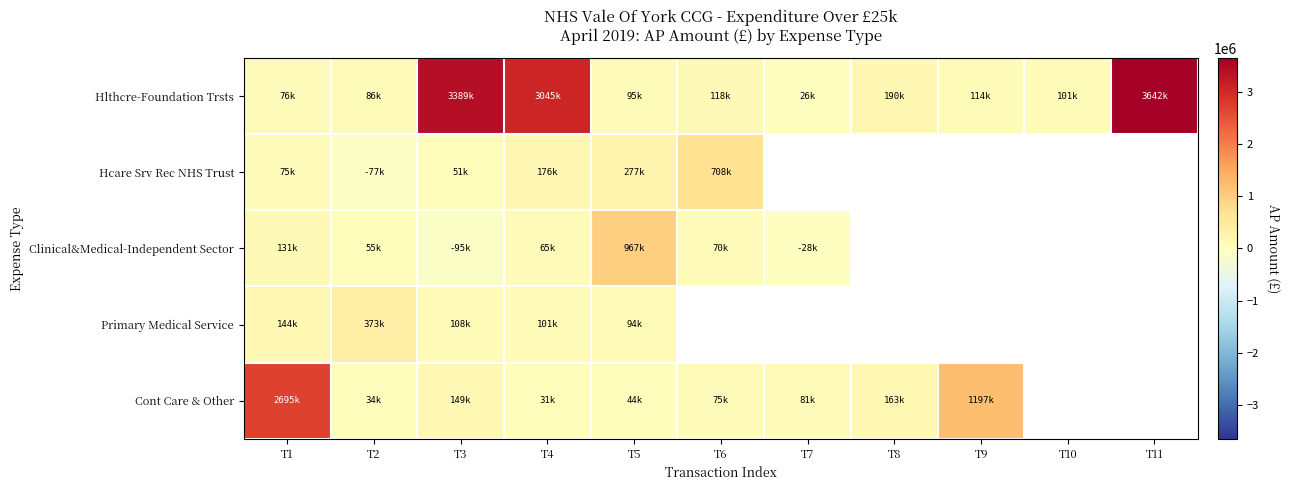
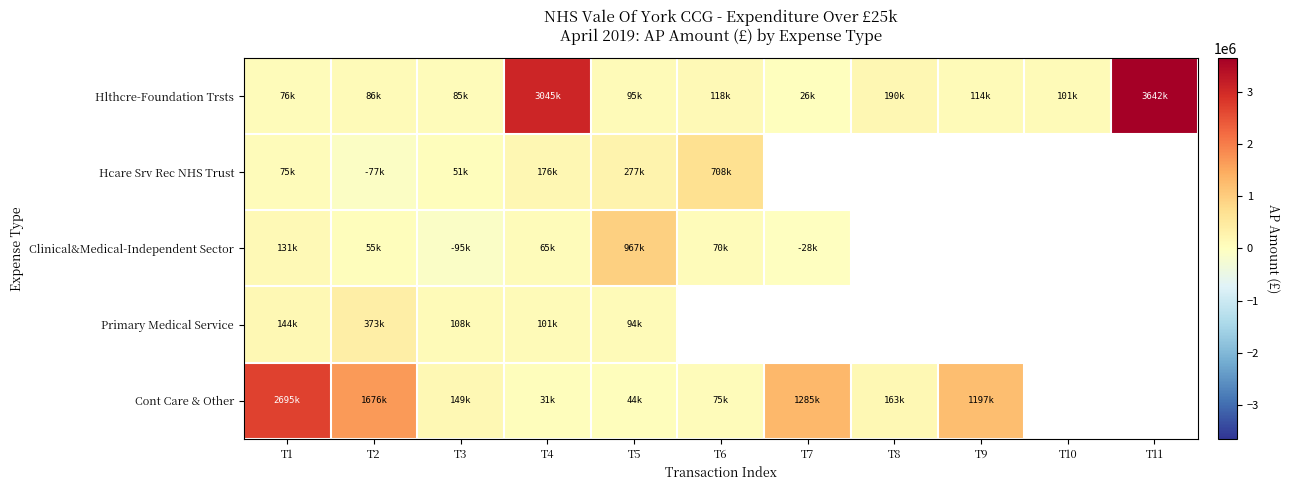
  {
    "Hlthcre-Foundation Trsts": {
      "T1": "76k",
      "T2": "86k",
-     "T3": "3389k",
+     "T3": "85k",
      "T4": "3045k",
      "T5": "95k",
      "T6": "118k",
      "T7": "26k",
      "T8": "190k",
      "T9": "114k",
      "T10": "101k",
      "T11": "3642k"
    },
    "Hcare Srv Rec NHS Trust": {
      "T1": "75k",
      "T2": "-77k",
      "T3": "51k",
      "T4": "176k",
      "T5": "277k",
      "T6": "708k"
    },
    "Clinical&Medical-Independent Sector": {
      "T1": "131k",
      "T2": "55k",
      "T3": "-95k",
      "T4": "65k",
      "T5": "967k",
      "T6": "70k",
      "T7": "-28k"
    },
    "Primary Medical Service": {
      "T1": "144k",
      "T2": "373k",
      "T3": "108k",
      "T4": "101k",
      "T5": "94k"
    },
    "Cont Care & Other": {
      "T1": "2695k",
-     "T2": "34k",
+     "T2": "1676k",
      "T3": "149k",
      "T4": "31k",
      "T5": "44k",
      "T6": "75k",
-     "T7": "81k",
+     "T7": "1285k",
      "T8": "163k",
      "T9": "1197k"
    }
  }
